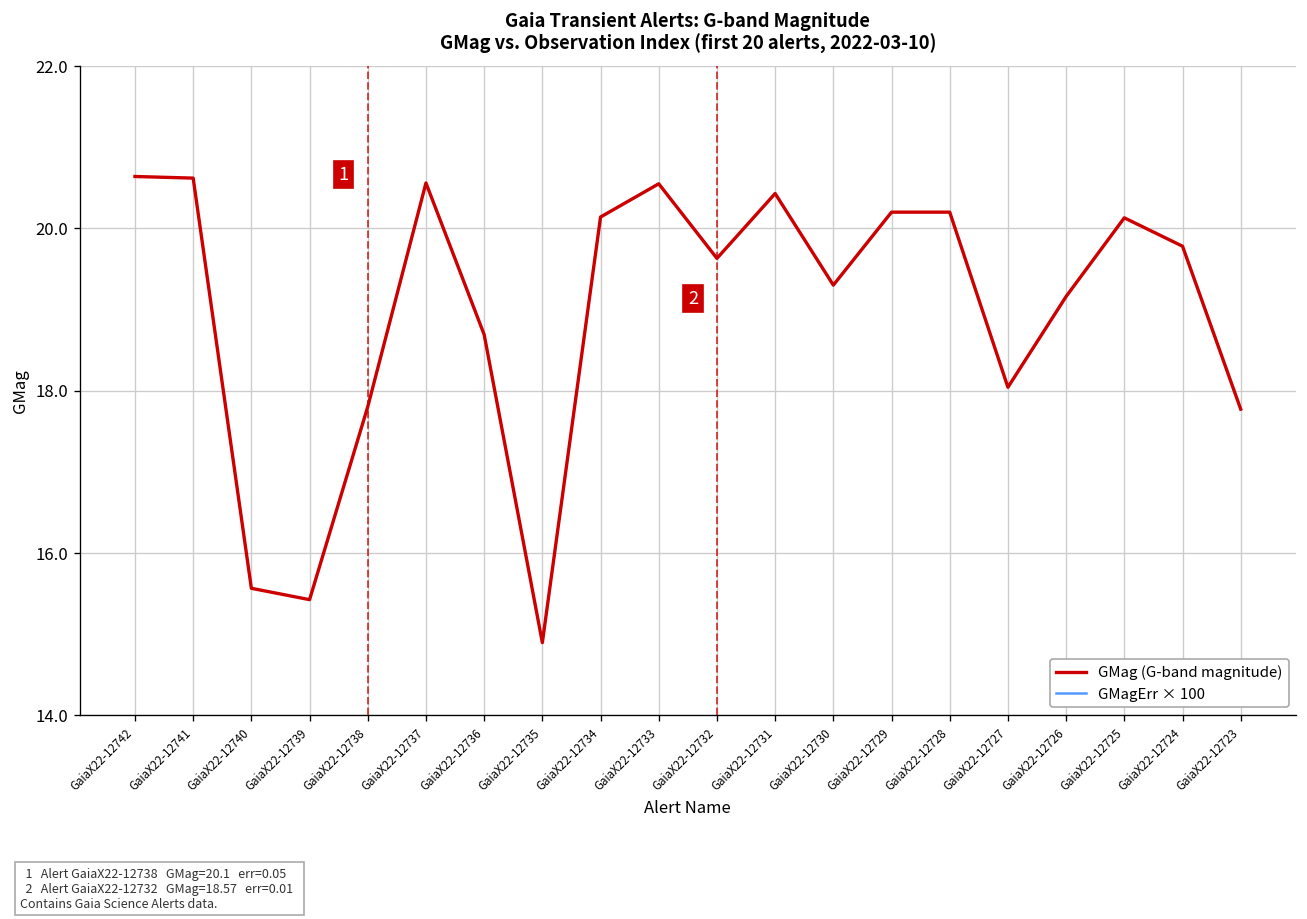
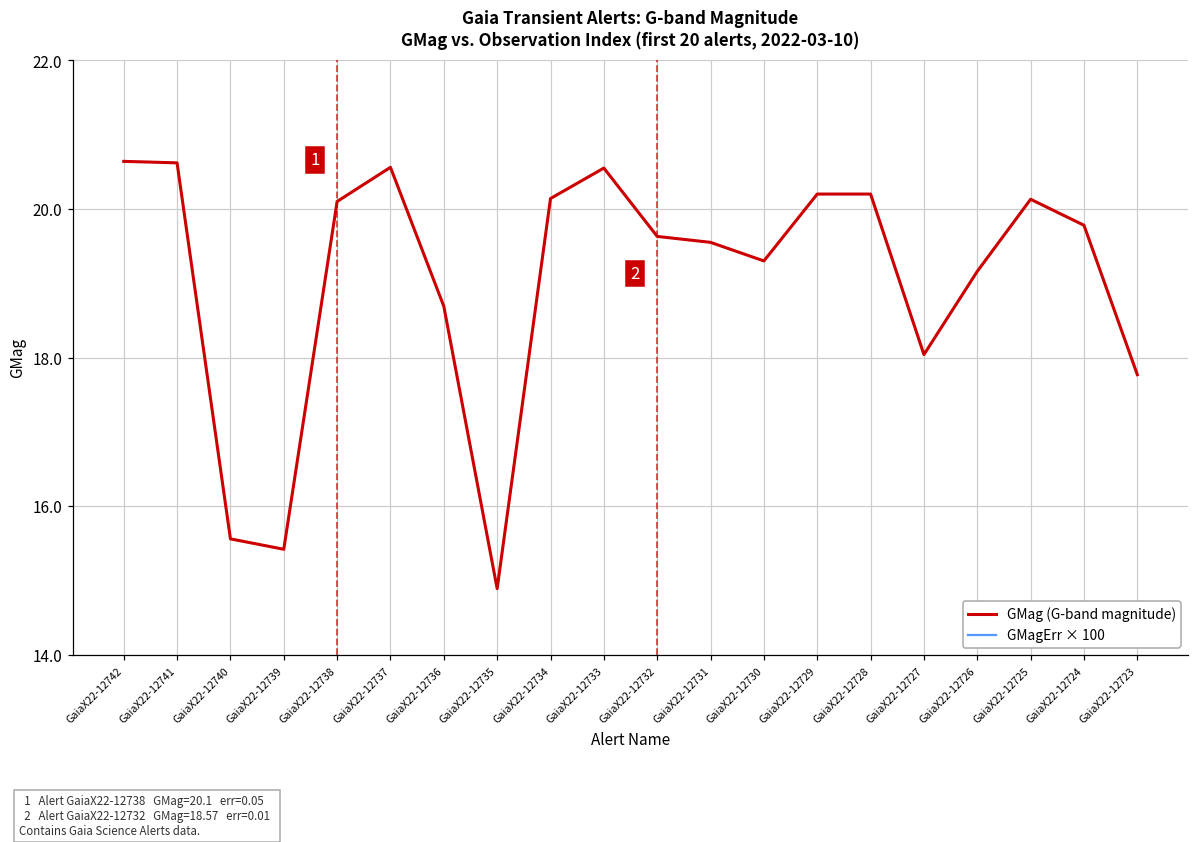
  {
    "GMag (G-band magnitude)": {
      "GaiaX22-12742": 20.6,
      "GaiaX22-12741": 20.6,
      "GaiaX22-12740": 15.6,
      "GaiaX22-12739": 15.4,
-     "GaiaX22-12738": 17.8,
+     "GaiaX22-12738": 20.1,
      "GaiaX22-12737": 20.6,
      "GaiaX22-12736": 18.7,
      "GaiaX22-12735": 14.9,
      "GaiaX22-12734": 20.1,
      "GaiaX22-12733": 20.6,
      "GaiaX22-12732": 19.6,
-     "GaiaX22-12731": 20.4,
+     "GaiaX22-12731": 19.6,
      "GaiaX22-12730": 19.3,
      "GaiaX22-12729": 20.2,
      "GaiaX22-12728": 20.2,
      "GaiaX22-12727": 18.0,
      "GaiaX22-12726": 19.2,
      "GaiaX22-12725": 20.1,
      "GaiaX22-12724": 19.8,
      "GaiaX22-12723": 17.8
    }
  }
